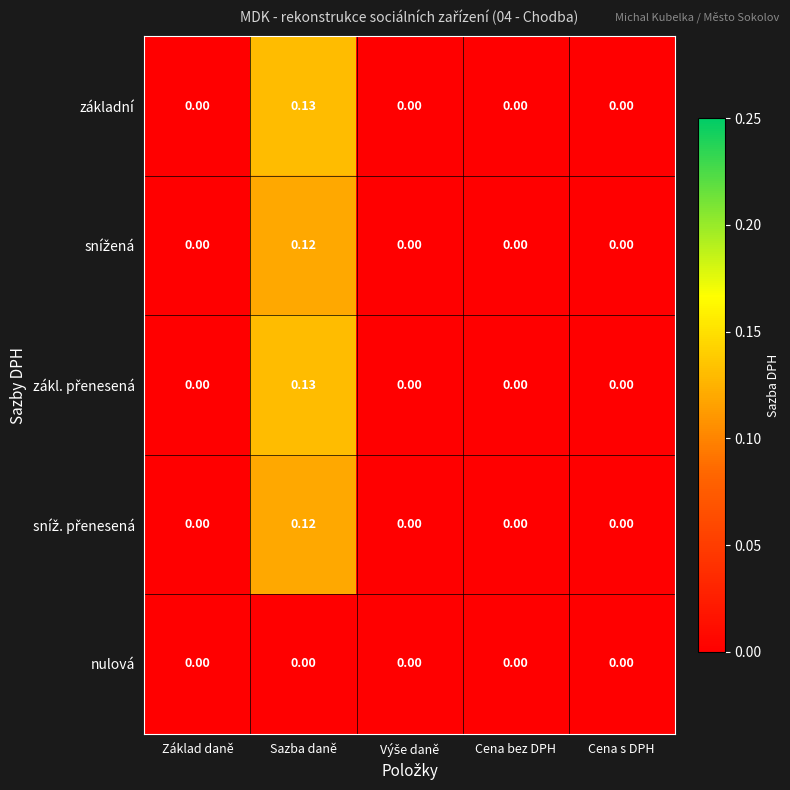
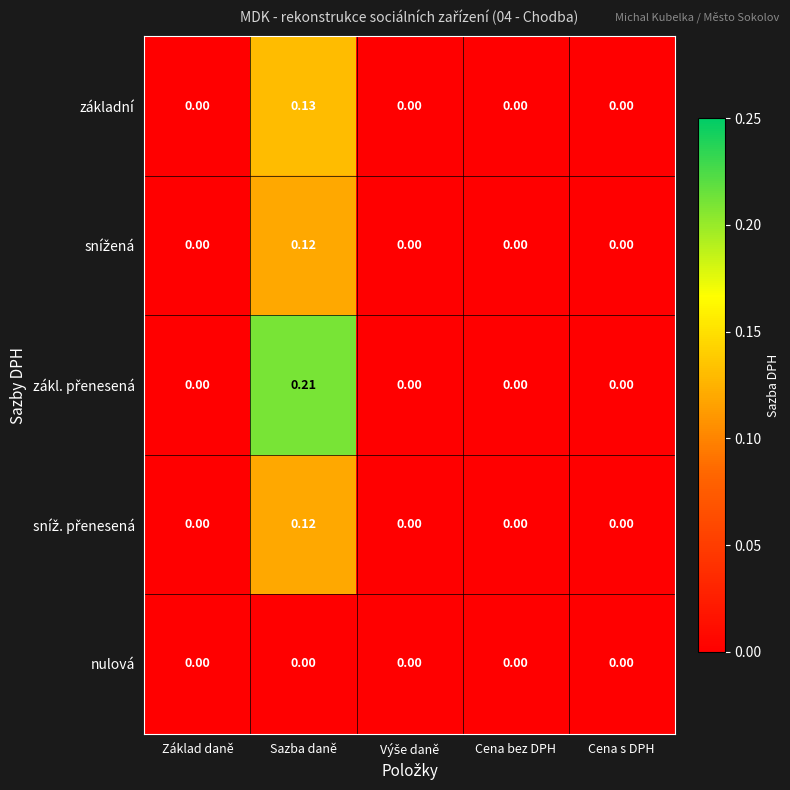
  {
    "základní": {
      "Základ daně": 0.00,
      "Sazba daně": 0.13,
      "Výše daně": 0.00,
      "Cena bez DPH": 0.00,
      "Cena s DPH": 0.00
    },
    "snížená": {
      "Základ daně": 0.00,
      "Sazba daně": 0.12,
      "Výše daně": 0.00,
      "Cena bez DPH": 0.00,
      "Cena s DPH": 0.00
    },
    "zákl. přenesená": {
      "Základ daně": 0.00,
-     "Sazba daně": 0.13,
+     "Sazba daně": 0.21,
      "Výše daně": 0.00,
      "Cena bez DPH": 0.00,
      "Cena s DPH": 0.00
    },
    "sníž. přenesená": {
      "Základ daně": 0.00,
      "Sazba daně": 0.12,
      "Výše daně": 0.00,
      "Cena bez DPH": 0.00,
      "Cena s DPH": 0.00
    },
    "nulová": {
      "Základ daně": 0.00,
      "Sazba daně": 0.00,
      "Výše daně": 0.00,
      "Cena bez DPH": 0.00,
      "Cena s DPH": 0.00
    }
  }
